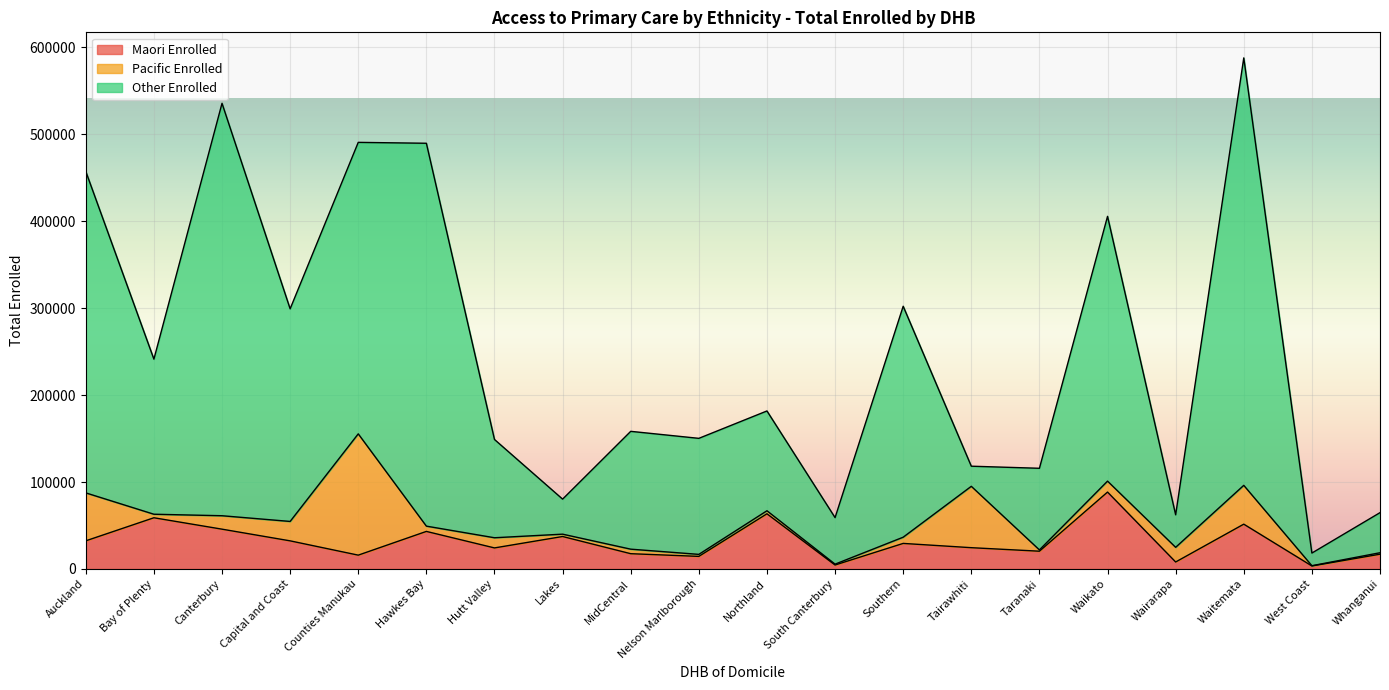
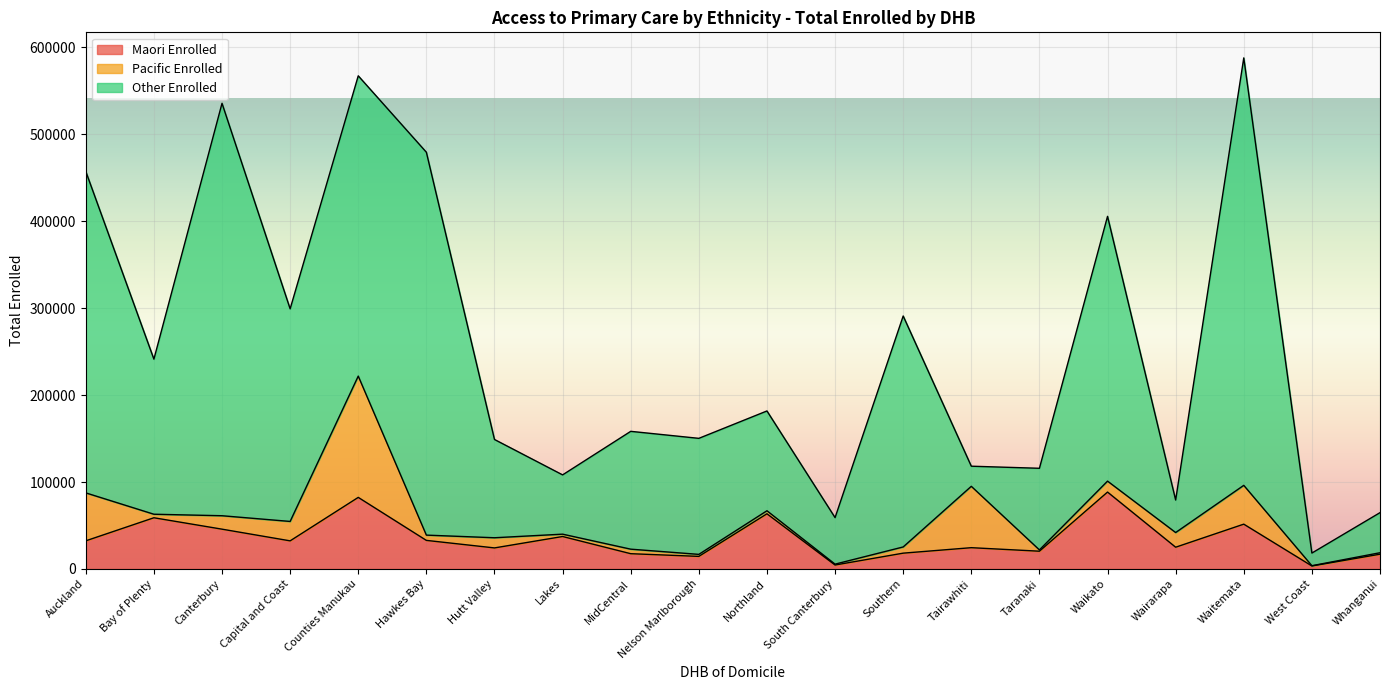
  {
    "Maori Enrolled": {
      "Auckland": 30000,
      "Bay of Plenty": 60000,
      "Canterbury": 50000,
      "Capital and Coast": 30000,
-     "Counties Manukau": 20000,
-     "Hawkes Bay": 40000,
+     "Counties Manukau": 80000,
+     "Hawkes Bay": 30000,
      "Hutt Valley": 20000,
      "MidCentral": 20000,
      "Northland": 60000,
-     "Southern": 30000,
+     "Southern": 20000,
      "Tairawhiti": 20000,
      "Waikato": 90000,
-     "Wairarapa": 10000,
+     "Wairarapa": 30000,
      "Waitemata": 50000
    },
    "Pacific Enrolled": {
      "Auckland": 60000,
      "Bay of Plenty": 0,
      "Canterbury": 20000,
      "Capital and Coast": 20000,
      "Counties Manukau": 140000,
      "Hawkes Bay": 10000,
      "Hutt Valley": 10000,
      "MidCentral": 10000,
      "Northland": 0,
      "Southern": 10000,
      "Tairawhiti": 70000,
      "Waikato": 10000,
      "Wairarapa": 20000,
      "Waitemata": 40000
    },
    "Other Enrolled": {
      "Auckland": 370000,
      "Bay of Plenty": 180000,
      "Canterbury": 470000,
      "Capital and Coast": 240000,
-     "Counties Manukau": 340000,
+     "Counties Manukau": 350000,
      "Hawkes Bay": 440000,
      "Hutt Valley": 110000,
-     "Lakes": 40000,
+     "Lakes": 70000,
      "MidCentral": 140000,
      "Nelson Marlborough": 130000,
      "Northland": 110000,
      "South Canterbury": 50000,
      "Southern": 270000,
      "Tairawhiti": 20000,
      "Taranaki": 90000,
      "Waikato": 300000,
      "Wairarapa": 40000,
      "Waitemata": 490000,
      "West Coast": 10000,
      "Whanganui": 50000
    }
  }
